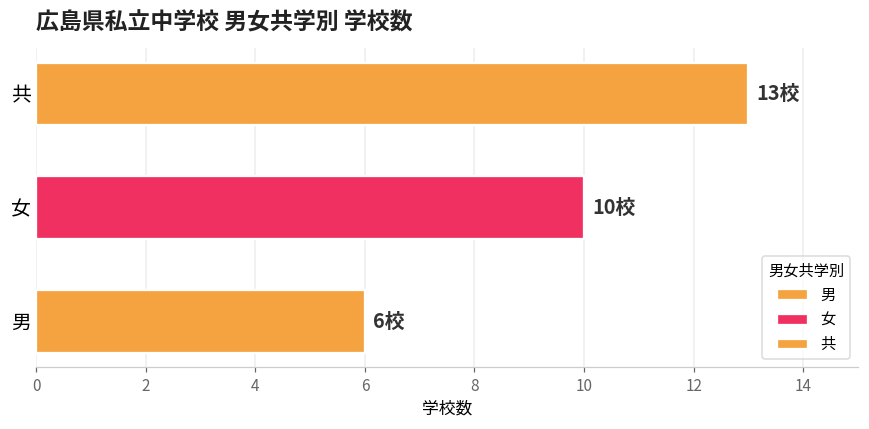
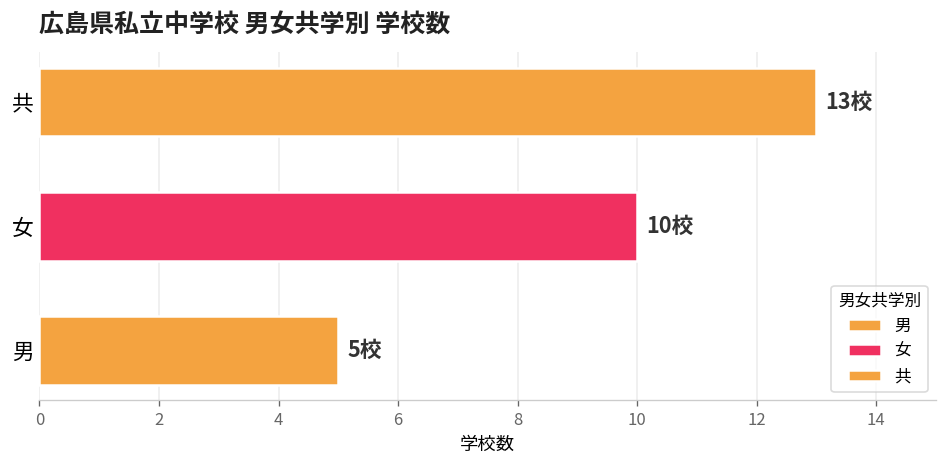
  {
    "共": "13校",
    "女": "10校",
-   "男": "6校"
+   "男": "5校"
  }
